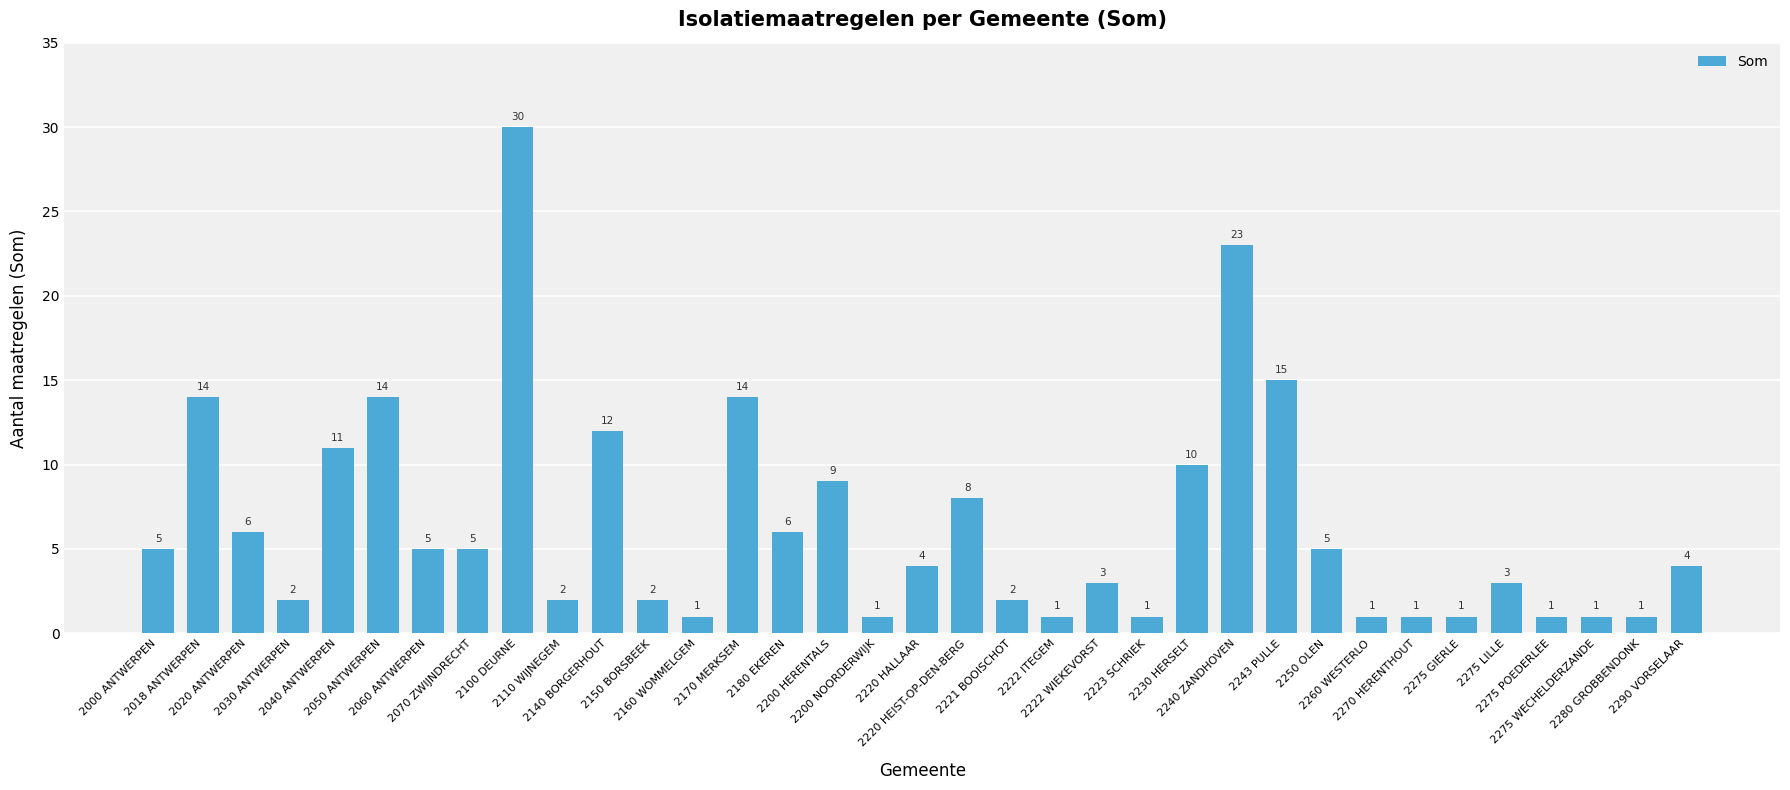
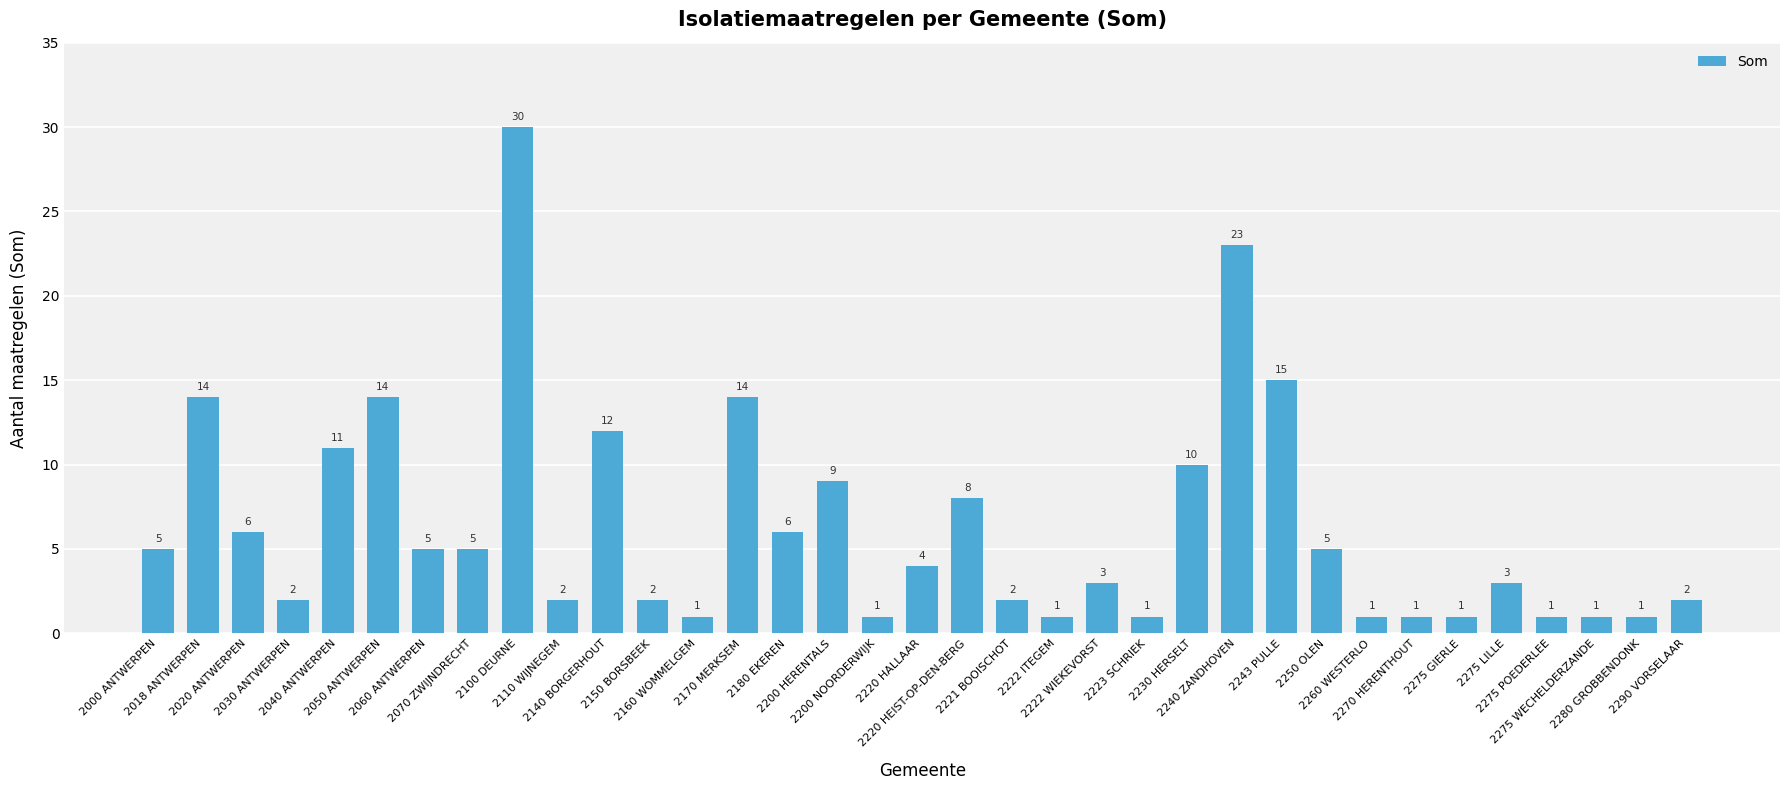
  {
    "2000 ANTWERPEN": 5,
    "2018 ANTWERPEN": 14,
    "2020 ANTWERPEN": 6,
    "2030 ANTWERPEN": 2,
    "2040 ANTWERPEN": 11,
    "2050 ANTWERPEN": 14,
    "2060 ANTWERPEN": 5,
    "2070 ZWIJNDRECHT": 5,
    "2100 DEURNE": 30,
    "2110 WIJNEGEM": 2,
    "2140 BORGERHOUT": 12,
    "2150 BORSBEEK": 2,
    "2160 WOMMELGEM": 1,
    "2170 MERKSEM": 14,
    "2180 EKEREN": 6,
    "2200 HERENTALS": 9,
    "2200 NOORDERWIJK": 1,
    "2220 HALLAAR": 4,
    "2220 HEIST-OP-DEN-BERG": 8,
    "2221 BOOISCHOT": 2,
    "2222 ITEGEM": 1,
    "2222 WIEKEVORST": 3,
    "2223 SCHRIEK": 1,
    "2230 HERSELT": 10,
    "2240 ZANDHOVEN": 23,
    "2243 PULLE": 15,
    "2250 OLEN": 5,
    "2260 WESTERLO": 1,
    "2270 HERENTHOUT": 1,
    "2275 GIERLE": 1,
    "2275 LILLE": 3,
    "2275 POEDERLEE": 1,
    "2275 WECHELDERZANDE": 1,
    "2280 GROBBENDONK": 1,
-   "2290 VORSELAAR": 4
+   "2290 VORSELAAR": 2
  }
